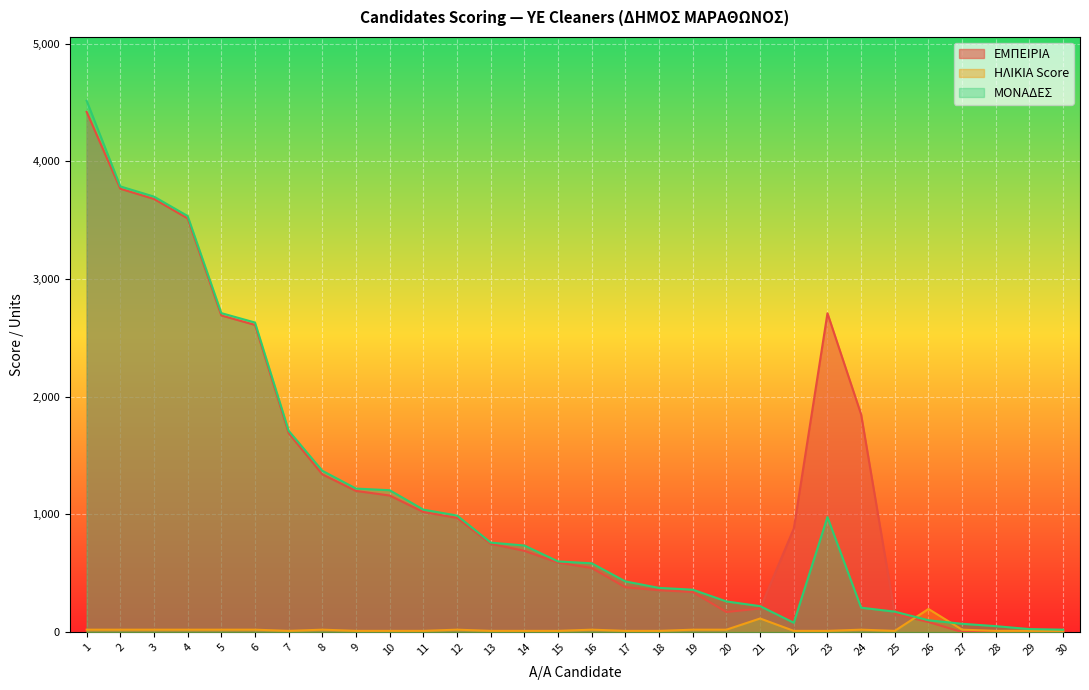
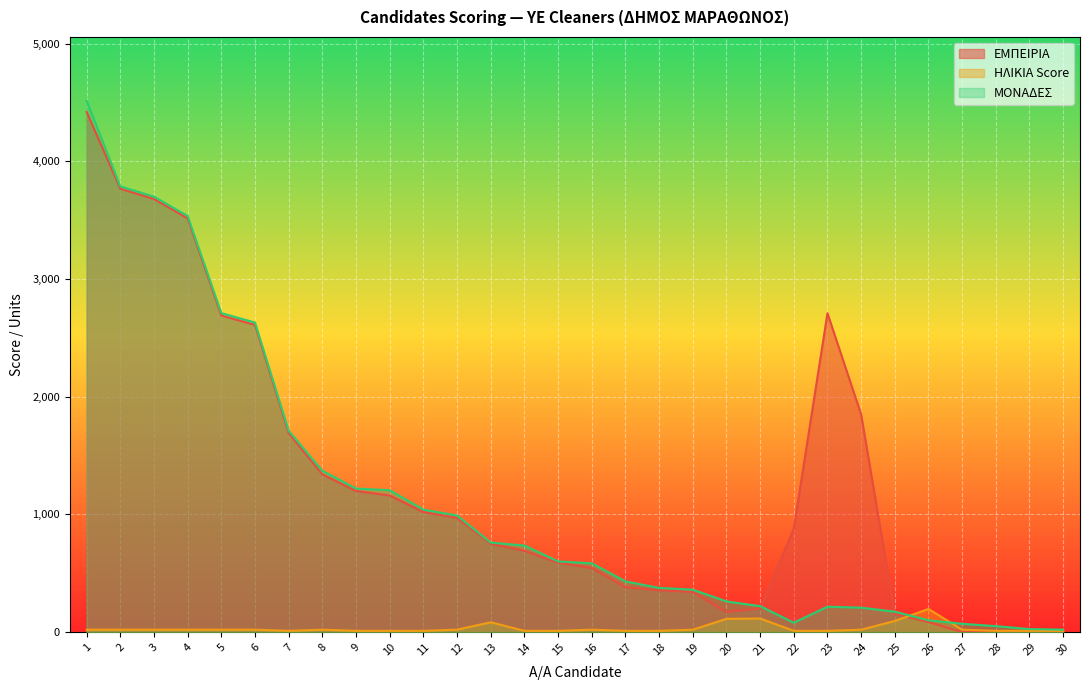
  {
    "ΕΜΠΕΙΡΙΑ": {
      "1": "4,420",
      "8": "1,340",
      "10": "1,160",
      "14": "690",
      "16": "540",
      "17": "380",
      "20": "170",
      "22": "880",
      "23": "2,710",
      "24": "1,850"
    },
    "ΗΛΙΚΙΑ Score": {
      "1": "20",
      "2": "20",
      "3": "20",
      "4": "20",
      "5": "20",
      "6": "20",
      "7": "10",
      "8": "20",
      "9": "10",
      "10": "10",
      "11": "10",
      "12": "20",
-     "13": "10",
+     "13": "80",
      "14": "10",
      "15": "10",
      "16": "20",
      "17": "10",
      "18": "10",
      "19": "20",
-     "20": "20",
+     "20": "110",
      "21": "120",
      "22": "10",
      "23": "10",
      "24": "20",
-     "25": "10",
+     "25": "90",
      "26": "200"
    },
    "ΜΟΝΑΔΕΣ": {
      "1": "4,520",
      "8": "1,370",
      "10": "1,210",
      "14": "740",
      "16": "580",
      "17": "430",
      "20": "260",
      "22": "80",
-     "23": "980",
+     "23": "220",
      "24": "210",
      "27": "70",
      "28": "50"
    }
  }
